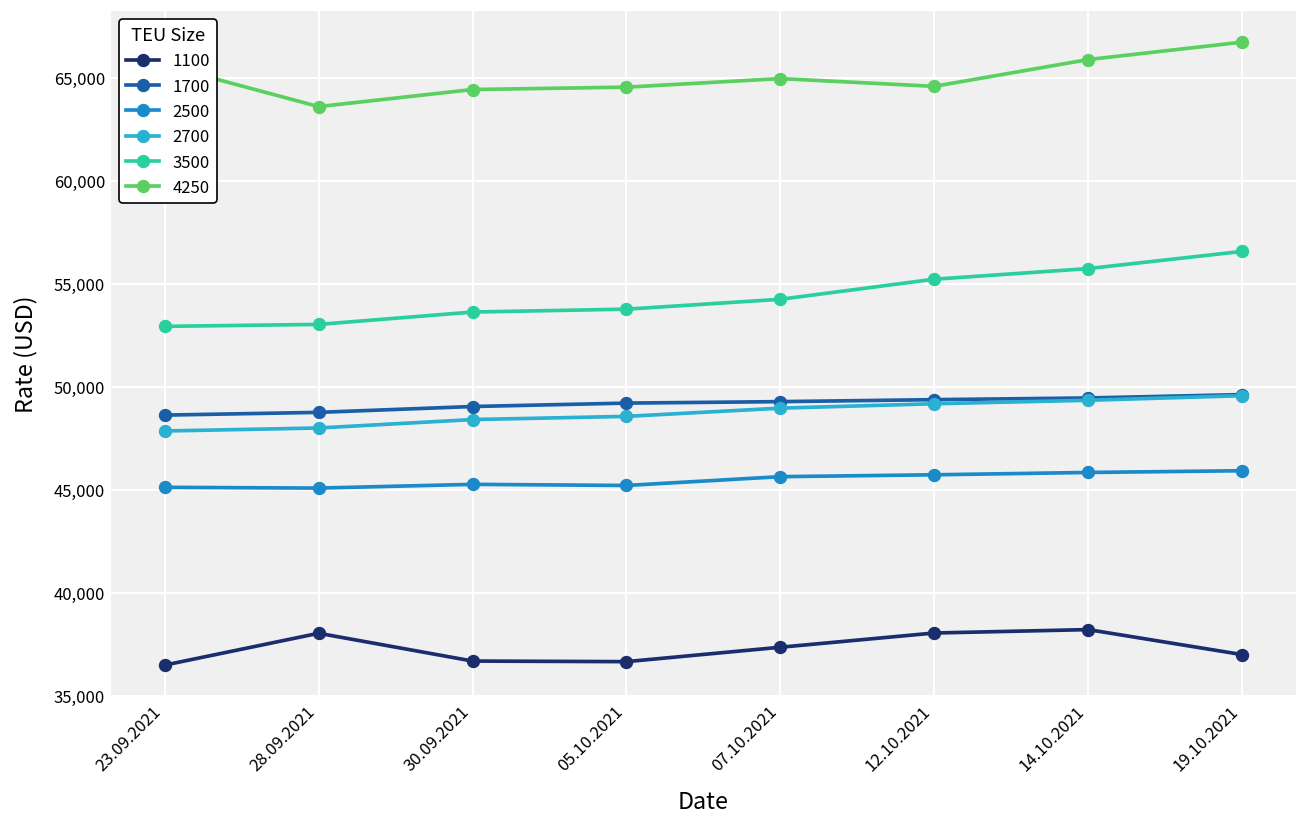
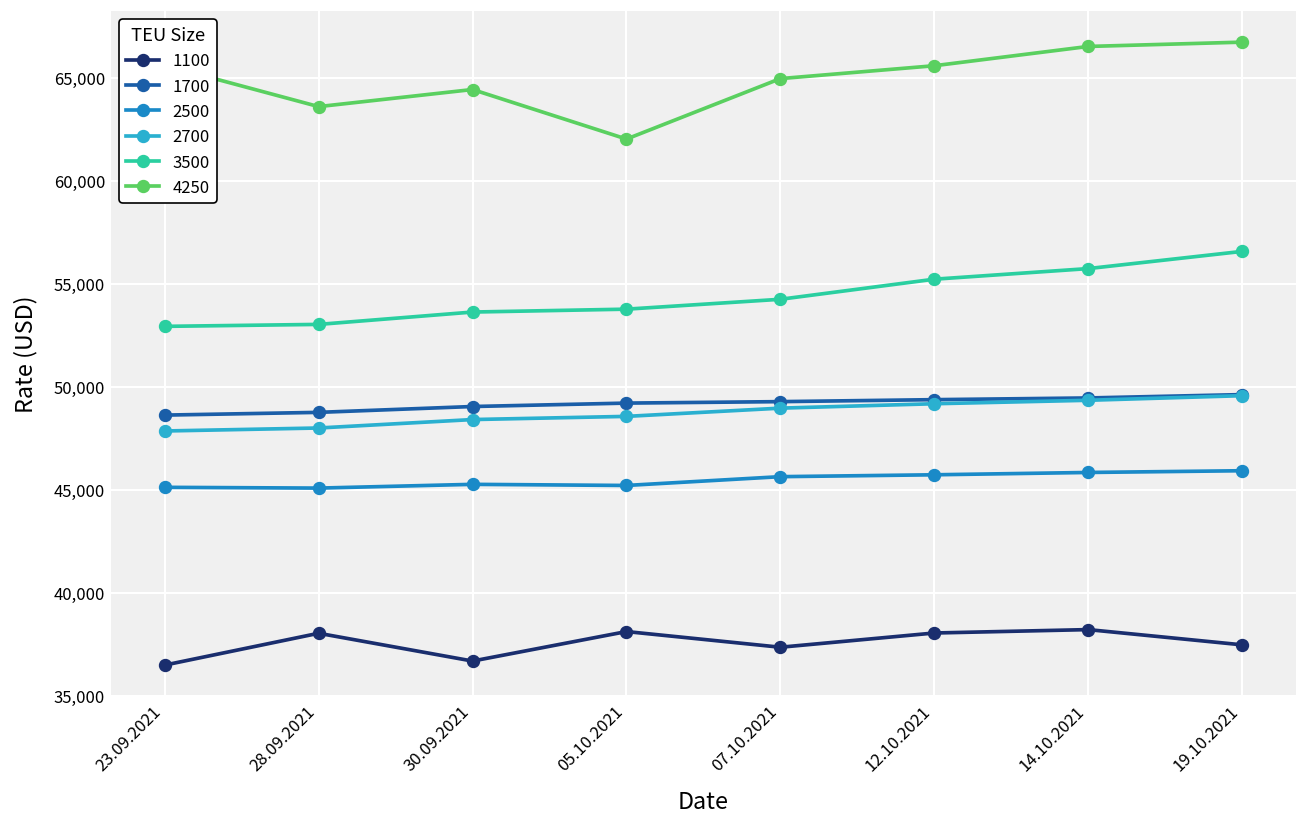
  {
    "1100": {
      "23.09.2021": "36,500",
      "28.09.2021": "38,000",
      "30.09.2021": "36,700",
-     "05.10.2021": "36,700",
+     "05.10.2021": "38,100",
      "07.10.2021": "37,400",
      "12.10.2021": "38,000",
      "14.10.2021": "38,200",
-     "19.10.2021": "37,000"
+     "19.10.2021": "37,500"
    },
    "4250": {
      "28.09.2021": "63,600",
      "30.09.2021": "64,400",
-     "05.10.2021": "64,500",
+     "05.10.2021": "62,000",
      "07.10.2021": "65,000",
-     "12.10.2021": "64,600",
-     "14.10.2021": "65,900",
+     "12.10.2021": "65,600",
+     "14.10.2021": "66,500",
      "19.10.2021": "66,700"
    }
  }
